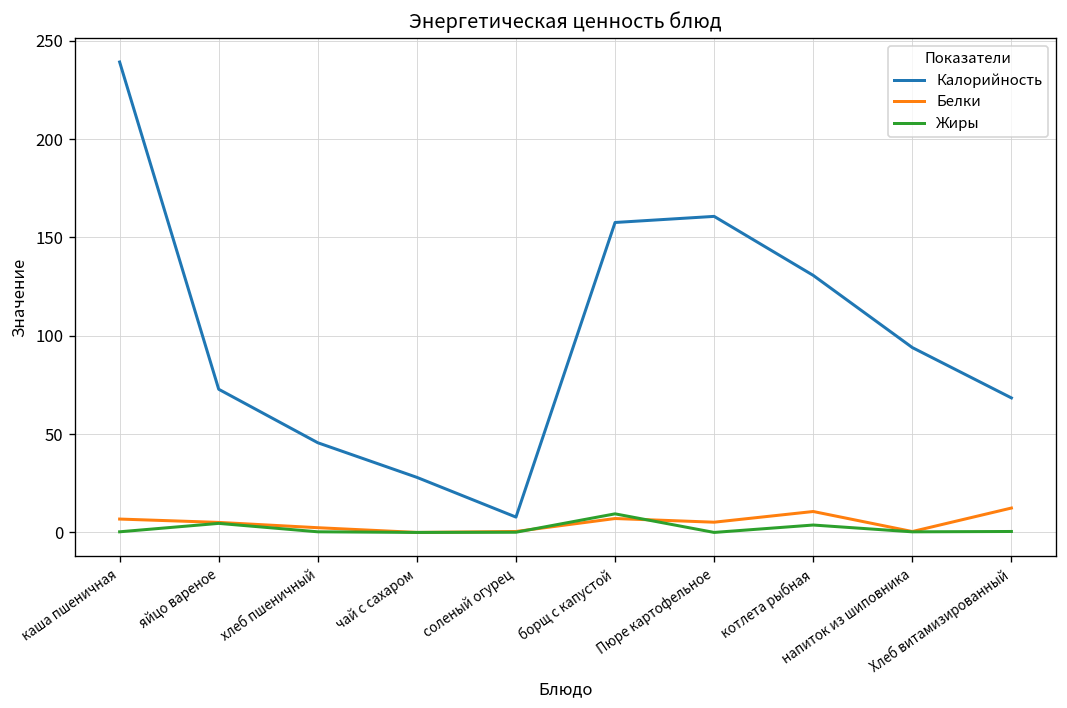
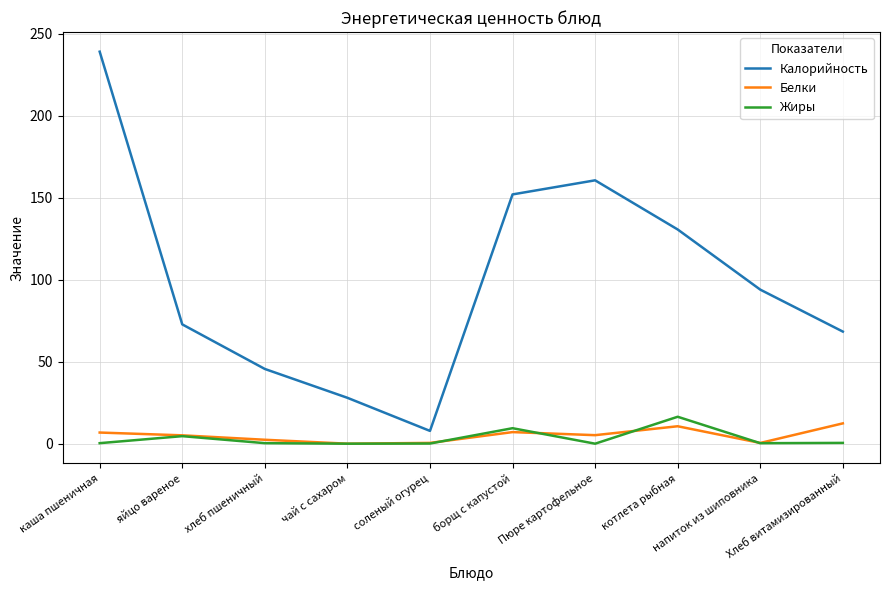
  {
    "Калорийность": {
      "каша пшеничная": 239,
      "яйцо вареное": 73,
      "хлеб пшеничный": 46,
      "чай с сахаром": 28,
      "соленый огурец": 8,
-     "борщ с капустой": 158,
+     "борщ с капустой": 152,
      "Пюре картофельное": 161,
      "котлета рыбная": 131,
      "напиток из шиповника": 94,
      "Хлеб витамизированный": 68
    },
    "Белки": {
      "каша пшеничная": 7,
      "хлеб пшеничный": 2,
      "борщ с капустой": 7,
      "Пюре картофельное": 5,
      "котлета рыбная": 11,
      "Хлеб витамизированный": 12
    },
    "Жиры": {
      "каша пшеничная": 0,
      "хлеб пшеничный": 0,
      "борщ с капустой": 9,
      "Пюре картофельное": 0,
-     "котлета рыбная": 4,
+     "котлета рыбная": 16,
      "Хлеб витамизированный": 0
    }
  }
